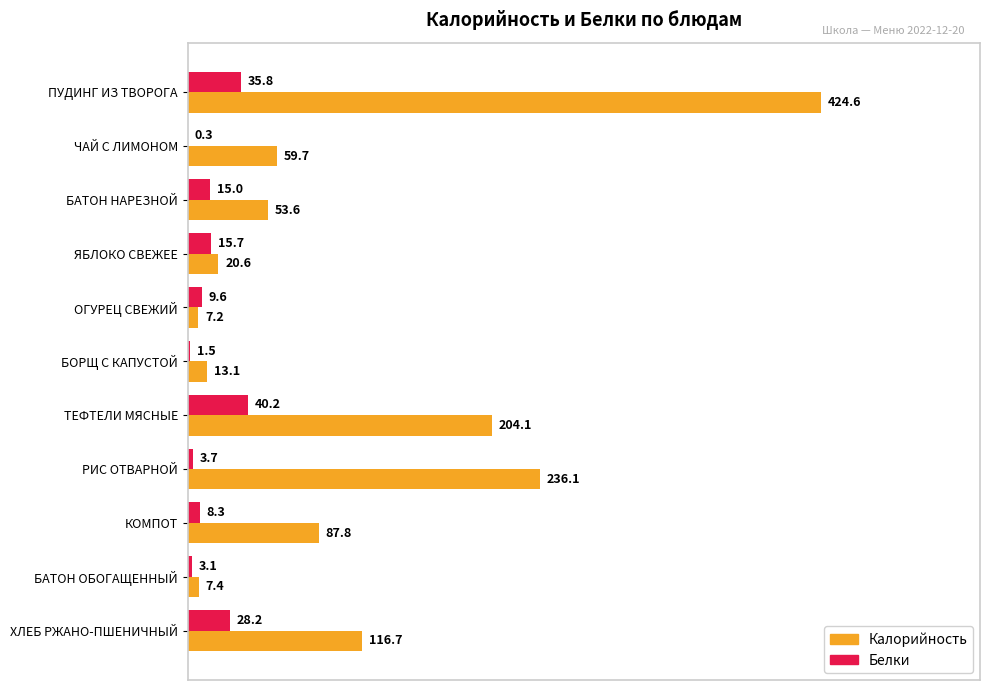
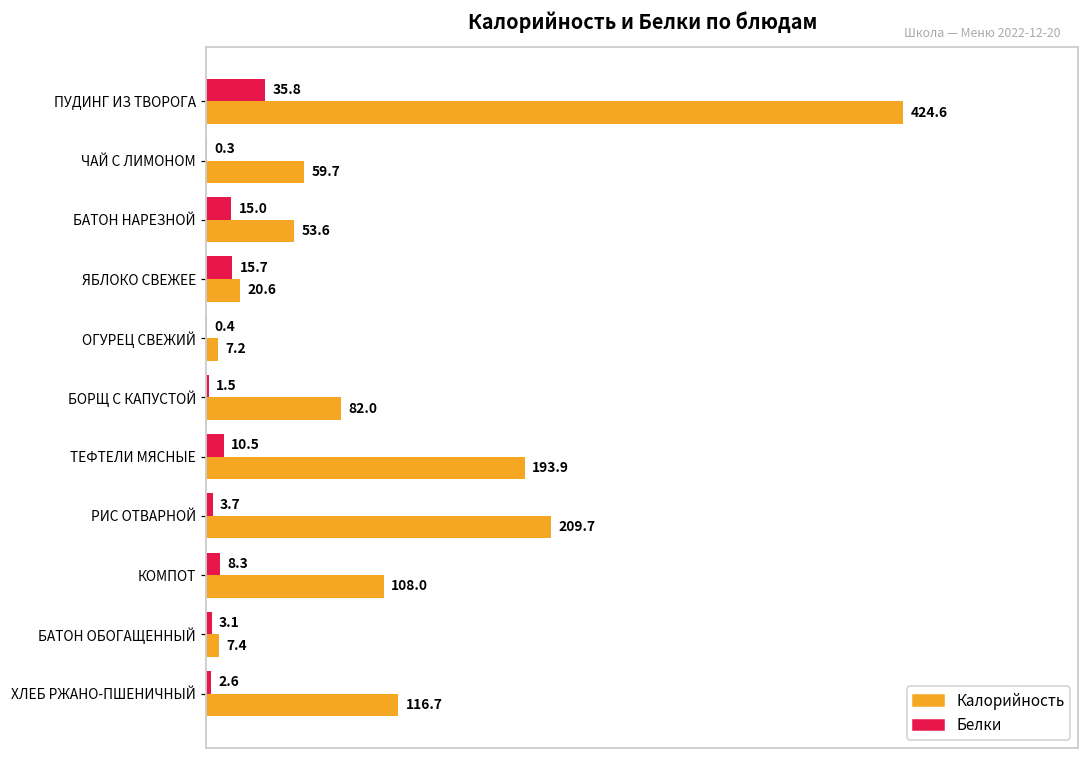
  {
    "Калорийность": {
      "ПУДИНГ ИЗ ТВОРОГА": 424.6,
      "ЧАЙ С ЛИМОНОМ": 59.7,
      "БАТОН НАРЕЗНОЙ": 53.6,
      "ЯБЛОКО СВЕЖЕЕ": 20.6,
      "ОГУРЕЦ СВЕЖИЙ": 7.2,
-     "БОРЩ С КАПУСТОЙ": 13.1,
-     "ТЕФТЕЛИ МЯСНЫЕ": 204.1,
-     "РИС ОТВАРНОЙ": 236.1,
-     "КОМПОТ": 87.8,
+     "БОРЩ С КАПУСТОЙ": 82.0,
+     "ТЕФТЕЛИ МЯСНЫЕ": 193.9,
+     "РИС ОТВАРНОЙ": 209.7,
+     "КОМПОТ": 108.0,
      "БАТОН ОБОГАЩЕННЫЙ": 7.4,
      "ХЛЕБ РЖАНО-ПШЕНИЧНЫЙ": 116.7
    },
    "Белки": {
      "ПУДИНГ ИЗ ТВОРОГА": 35.8,
      "ЧАЙ С ЛИМОНОМ": 0.3,
      "БАТОН НАРЕЗНОЙ": 15.0,
      "ЯБЛОКО СВЕЖЕЕ": 15.7,
-     "ОГУРЕЦ СВЕЖИЙ": 9.6,
+     "ОГУРЕЦ СВЕЖИЙ": 0.4,
      "БОРЩ С КАПУСТОЙ": 1.5,
-     "ТЕФТЕЛИ МЯСНЫЕ": 40.2,
+     "ТЕФТЕЛИ МЯСНЫЕ": 10.5,
      "РИС ОТВАРНОЙ": 3.7,
      "КОМПОТ": 8.3,
      "БАТОН ОБОГАЩЕННЫЙ": 3.1,
-     "ХЛЕБ РЖАНО-ПШЕНИЧНЫЙ": 28.2
+     "ХЛЕБ РЖАНО-ПШЕНИЧНЫЙ": 2.6
    }
  }
